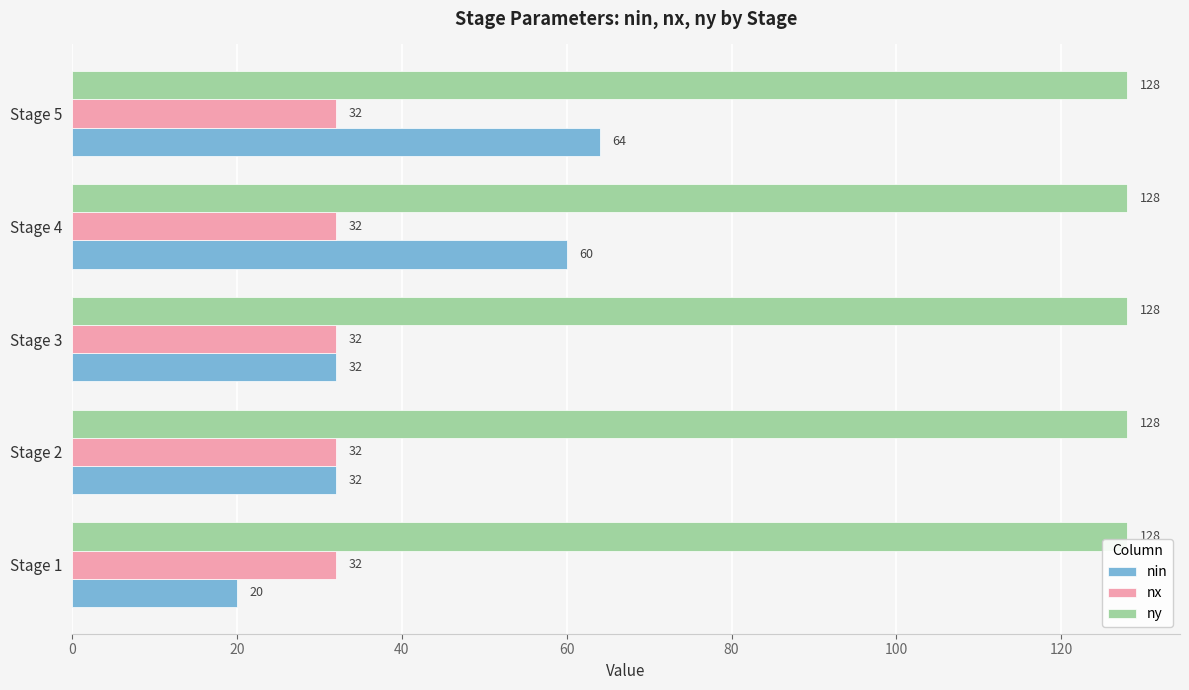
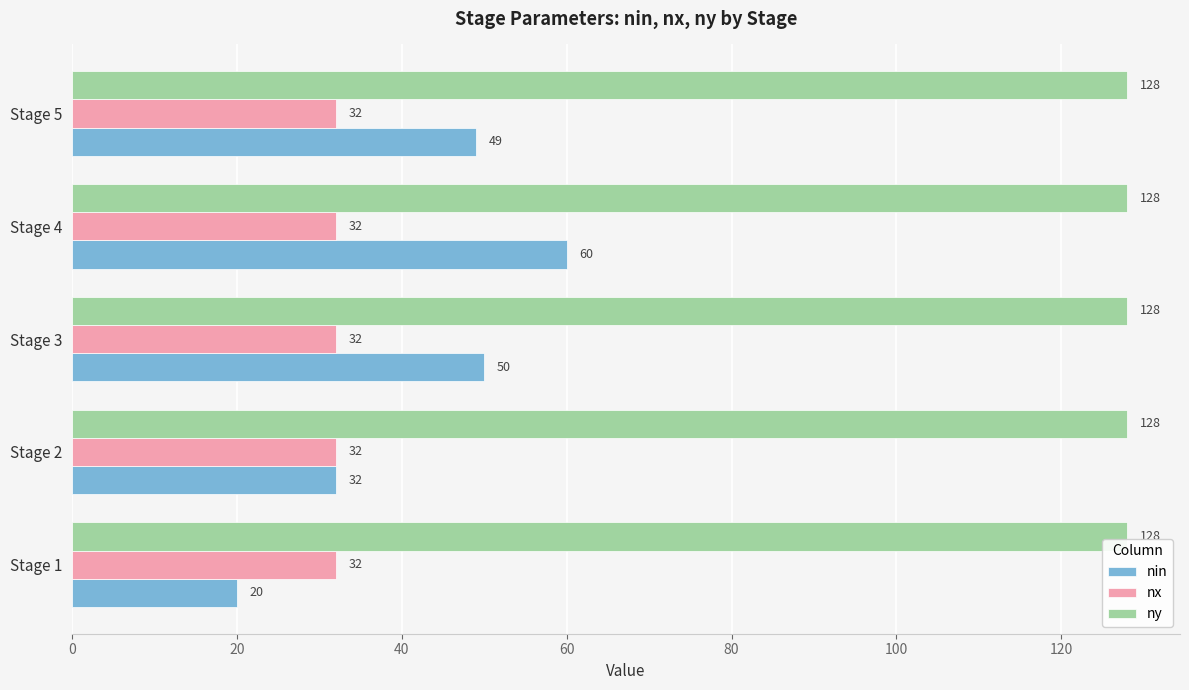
  {
    "nin": {
-     "Stage 5": 64,
+     "Stage 5": 49,
      "Stage 4": 60,
-     "Stage 3": 32,
+     "Stage 3": 50,
      "Stage 2": 32,
      "Stage 1": 20
    },
    "nx": {
      "Stage 5": 32,
      "Stage 4": 32,
      "Stage 3": 32,
      "Stage 2": 32,
      "Stage 1": 32
    },
    "ny": {
      "Stage 5": 128,
      "Stage 4": 128,
      "Stage 3": 128,
      "Stage 2": 128
    }
  }
